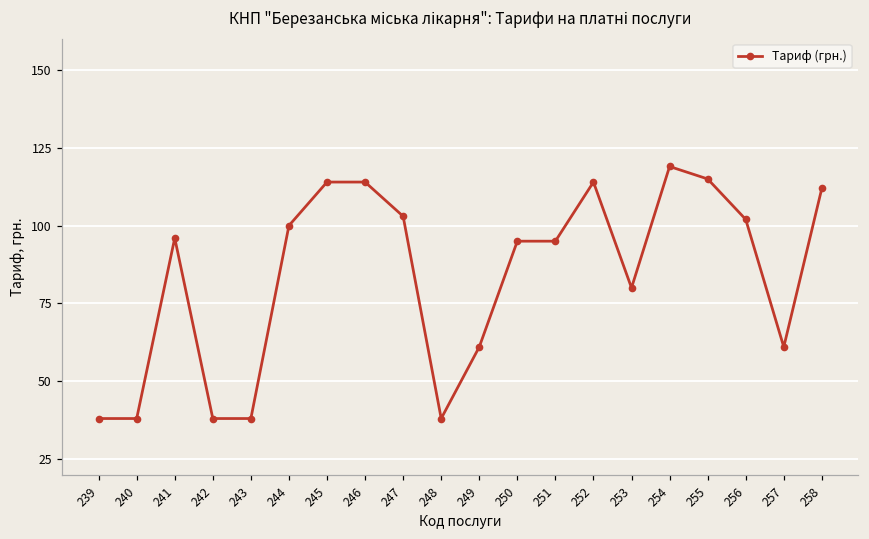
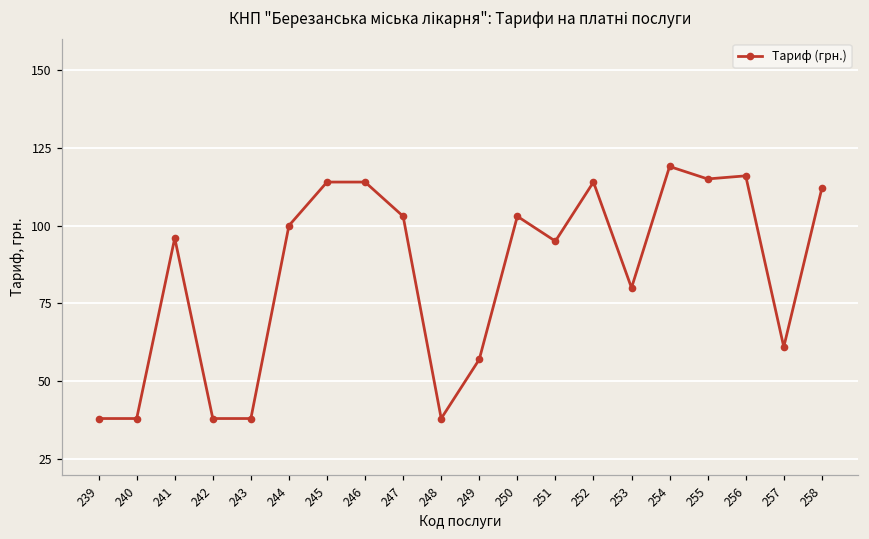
  {
    "239": 38,
    "240": 38,
    "241": 96,
    "242": 38,
    "243": 38,
    "244": 100,
    "245": 114,
    "246": 114,
    "247": 103,
    "248": 38,
-   "249": 61,
-   "250": 95,
+   "249": 57,
+   "250": 103,
    "251": 95,
    "252": 114,
    "253": 80,
    "254": 119,
    "255": 115,
-   "256": 102,
+   "256": 116,
    "257": 61,
    "258": 112
  }
